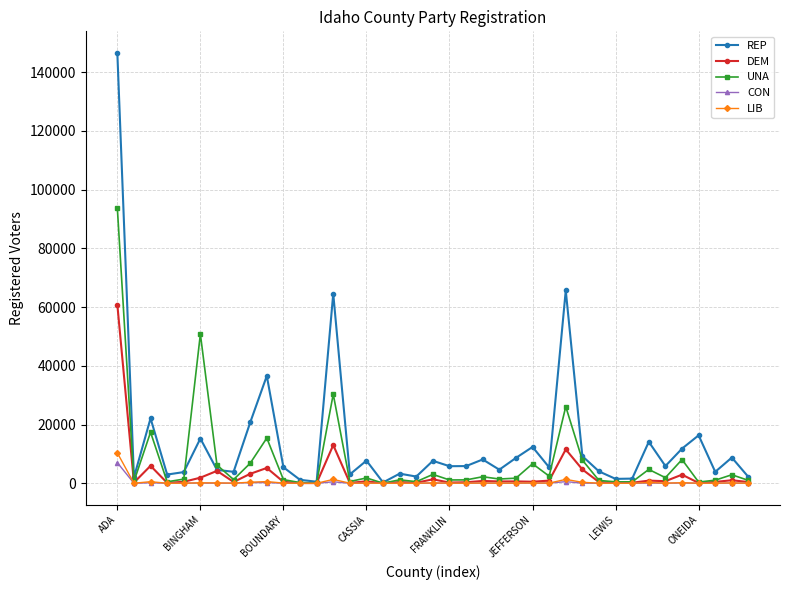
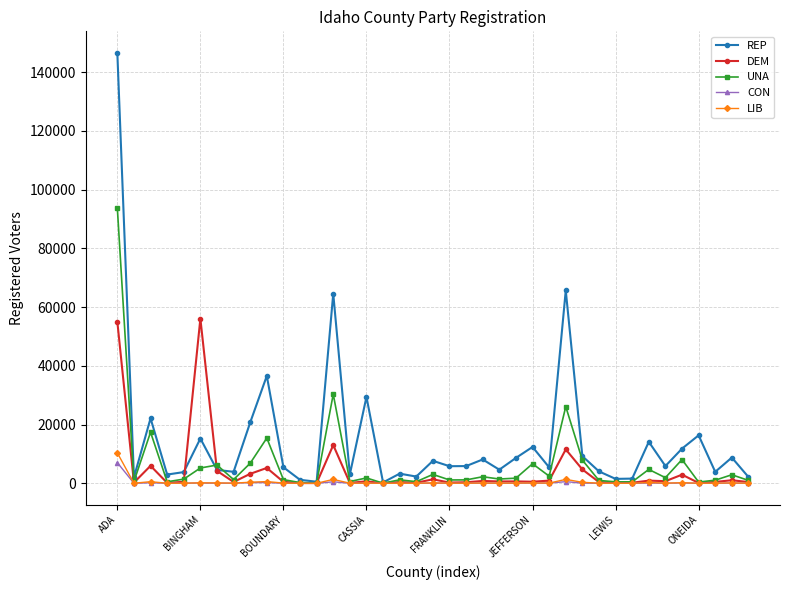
  {
    "REP": {
      "ADA": 147000,
      "BINGHAM": 15000,
      "BOUNDARY": 5000,
-     "CASSIA": 8000,
+     "CASSIA": 29000,
      "FRANKLIN": 6000,
      "JEFFERSON": 12000,
      "LEWIS": 2000,
      "ONEIDA": 16000
    },
    "DEM": {
-     "ADA": 61000,
-     "BINGHAM": 2000
+     "ADA": 55000,
+     "BINGHAM": 56000
    },
    "UNA": {
      "ADA": 94000,
-     "BINGHAM": 51000,
+     "BINGHAM": 5000,
      "CASSIA": 2000,
      "FRANKLIN": 1000,
      "JEFFERSON": 7000
    },
    "CON": {
      "ADA": 7000
    },
    "LIB": {
      "ADA": 10000
    }
  }
